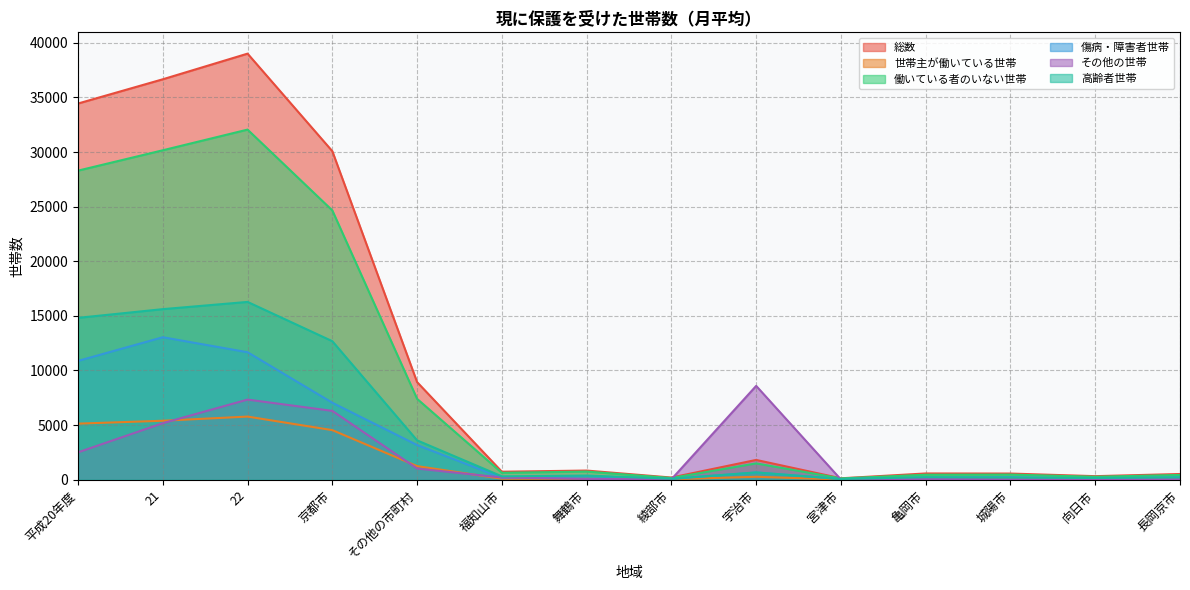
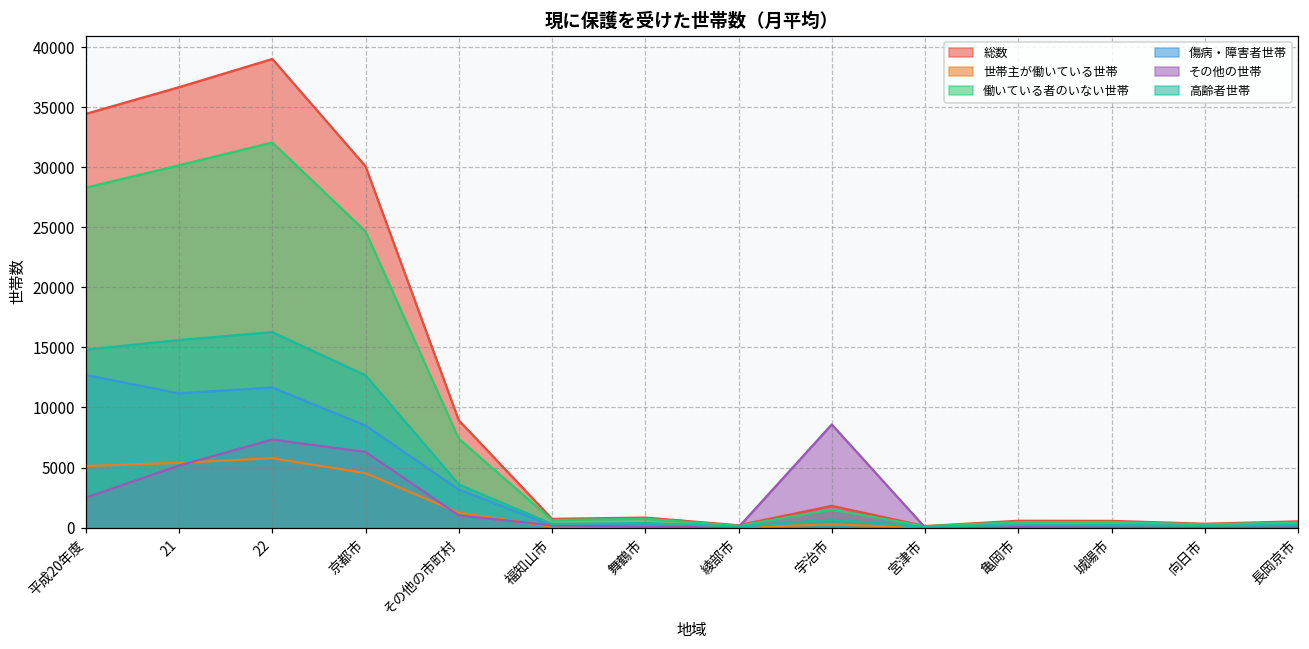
  {
    "傷病・障害者世帯": {
-     "平成20年度": 10900,
-     "21": 13000,
+     "平成20年度": 12700,
+     "21": 11200,
      "22": 11700,
-     "京都市": 7000,
+     "京都市": 8500,
      "その他の市町村": 3200
    },
    "その他の世帯": {
      "平成20年度": 2500,
      "22": 7300,
      "京都市": 6300,
      "宇治市": 8600
    }
  }
